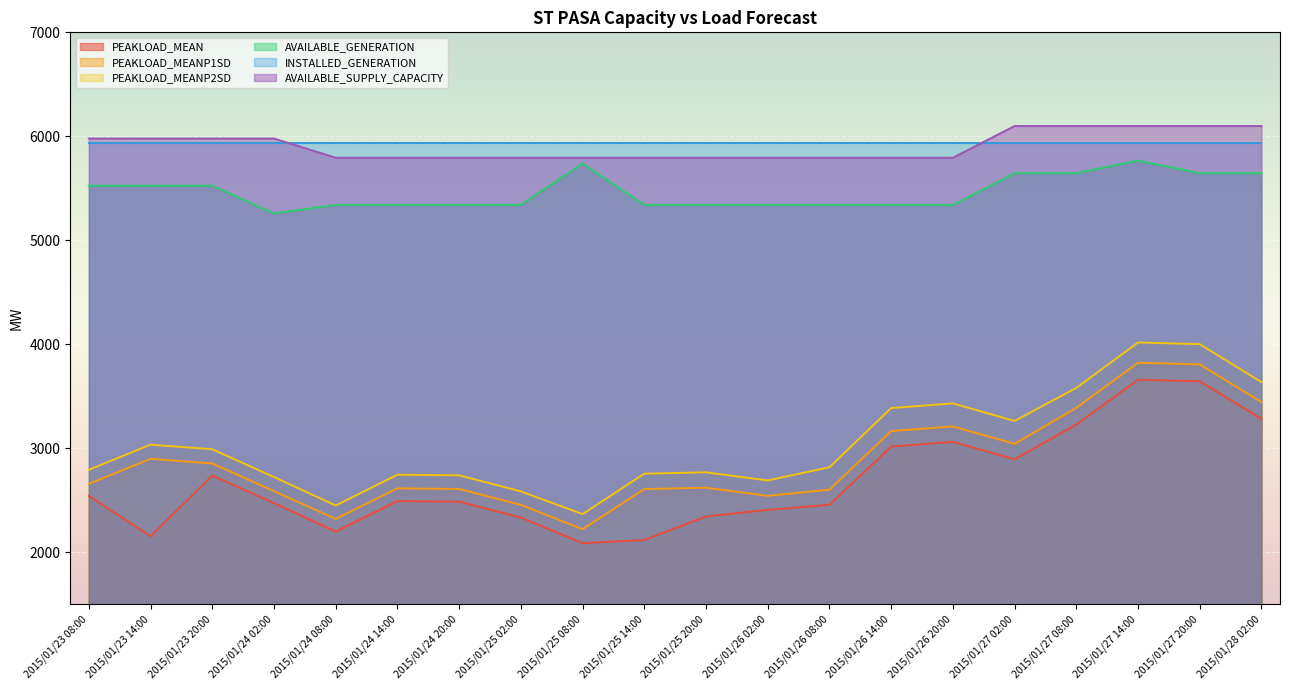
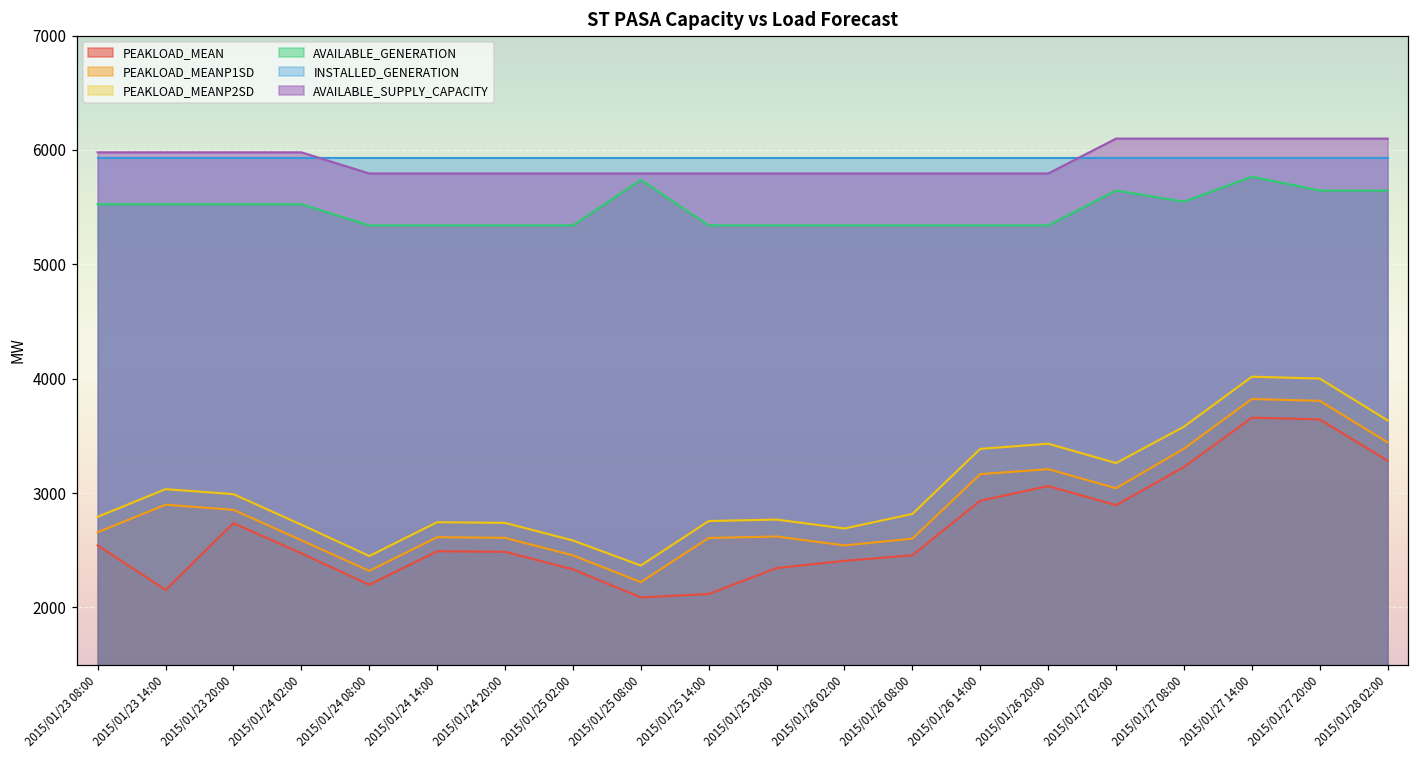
  {
    "PEAKLOAD_MEAN": {
      "2015/01/23 08:00": 2540,
      "2015/01/23 14:00": 2150,
      "2015/01/23 20:00": 2740,
      "2015/01/24 02:00": 2470,
      "2015/01/24 08:00": 2200,
      "2015/01/24 14:00": 2490,
      "2015/01/24 20:00": 2490,
      "2015/01/25 02:00": 2330,
      "2015/01/25 08:00": 2090,
      "2015/01/25 14:00": 2120,
      "2015/01/25 20:00": 2340,
      "2015/01/26 02:00": 2410,
      "2015/01/26 08:00": 2460,
-     "2015/01/26 14:00": 3020,
+     "2015/01/26 14:00": 2930,
      "2015/01/26 20:00": 3060,
      "2015/01/27 02:00": 2890,
      "2015/01/27 08:00": 3230,
      "2015/01/27 14:00": 3660,
      "2015/01/27 20:00": 3640,
      "2015/01/28 02:00": 3280
    },
    "AVAILABLE_GENERATION": {
      "2015/01/23 08:00": 5530,
      "2015/01/23 14:00": 5530,
      "2015/01/23 20:00": 5530,
-     "2015/01/24 02:00": 5260,
+     "2015/01/24 02:00": 5530,
      "2015/01/24 08:00": 5340,
      "2015/01/24 14:00": 5340,
      "2015/01/24 20:00": 5340,
      "2015/01/25 02:00": 5340,
      "2015/01/25 08:00": 5740,
      "2015/01/25 14:00": 5340,
      "2015/01/25 20:00": 5340,
      "2015/01/26 02:00": 5340,
      "2015/01/26 08:00": 5340,
      "2015/01/26 14:00": 5340,
      "2015/01/26 20:00": 5340,
      "2015/01/27 02:00": 5650,
-     "2015/01/27 08:00": 5650,
+     "2015/01/27 08:00": 5550,
      "2015/01/27 14:00": 5770,
      "2015/01/27 20:00": 5650,
      "2015/01/28 02:00": 5650
    },
    "INSTALLED_GENERATION": {
      "2015/01/23 08:00": 5930,
      "2015/01/23 14:00": 5930,
      "2015/01/23 20:00": 5930,
      "2015/01/24 02:00": 5930,
      "2015/01/24 08:00": 5930,
      "2015/01/24 14:00": 5930,
      "2015/01/24 20:00": 5930,
      "2015/01/25 02:00": 5930,
      "2015/01/25 08:00": 5930,
      "2015/01/25 14:00": 5930,
      "2015/01/25 20:00": 5930,
      "2015/01/26 02:00": 5930,
      "2015/01/26 08:00": 5930,
      "2015/01/26 14:00": 5930,
      "2015/01/26 20:00": 5930,
      "2015/01/27 02:00": 5930,
      "2015/01/27 08:00": 5930,
      "2015/01/27 14:00": 5930,
      "2015/01/27 20:00": 5930,
      "2015/01/28 02:00": 5930
    },
    "AVAILABLE_SUPPLY_CAPACITY": {
      "2015/01/23 08:00": 5980,
      "2015/01/23 14:00": 5980,
      "2015/01/23 20:00": 5980,
      "2015/01/24 02:00": 5980,
      "2015/01/24 08:00": 5790,
      "2015/01/24 14:00": 5790,
      "2015/01/24 20:00": 5790,
      "2015/01/25 02:00": 5790,
      "2015/01/25 08:00": 5790,
      "2015/01/25 14:00": 5790,
      "2015/01/25 20:00": 5790,
      "2015/01/26 02:00": 5790,
      "2015/01/26 08:00": 5790,
      "2015/01/26 14:00": 5790,
      "2015/01/26 20:00": 5790,
      "2015/01/27 02:00": 6100,
      "2015/01/27 08:00": 6100,
      "2015/01/27 14:00": 6100,
      "2015/01/27 20:00": 6100,
      "2015/01/28 02:00": 6100
    }
  }
